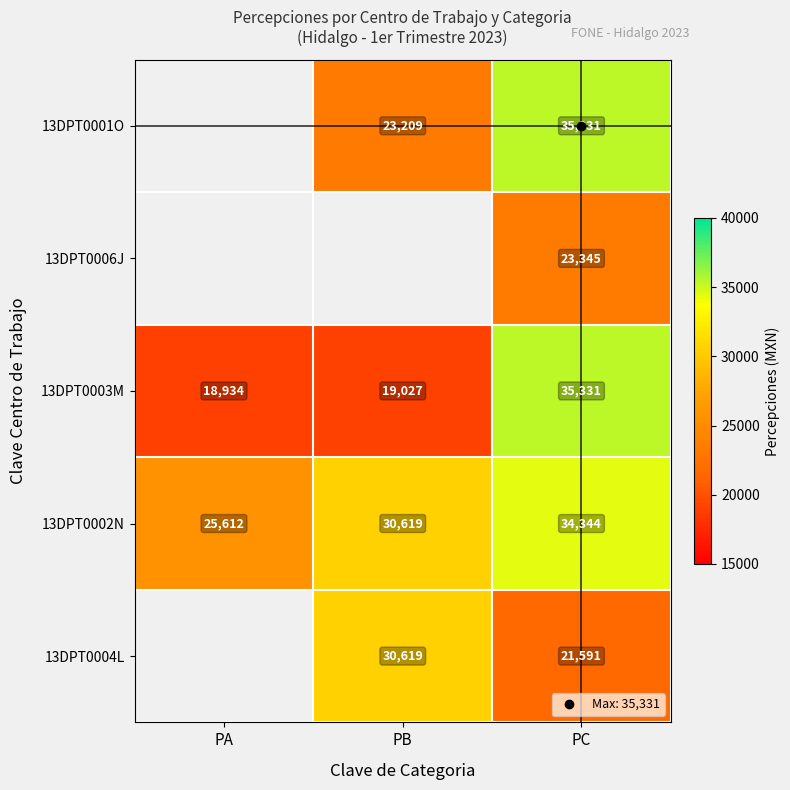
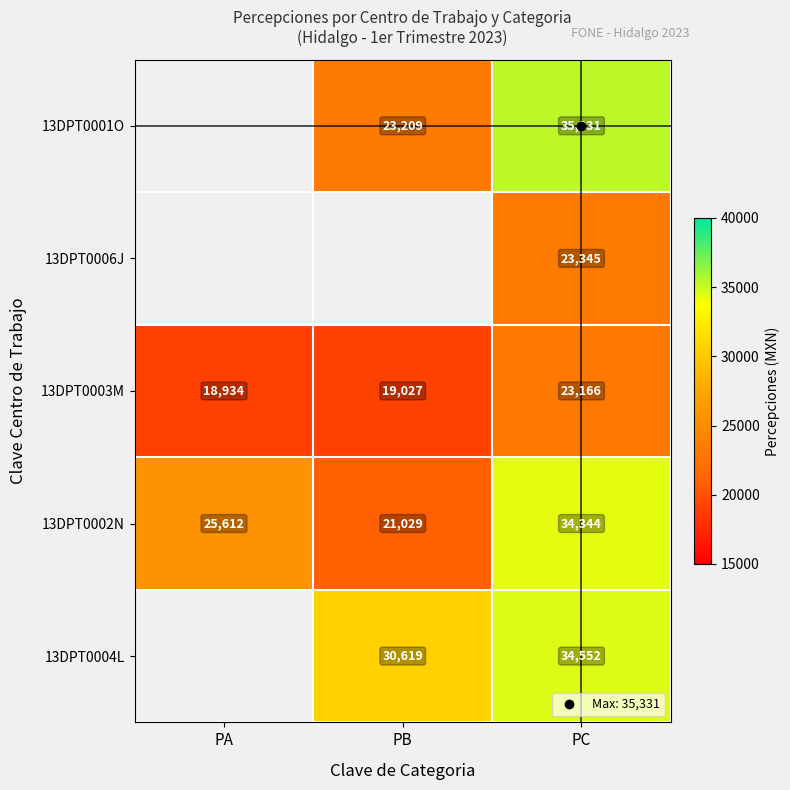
  {
    "13DPT0003M": {
-     "PC": "35,331"
+     "PC": "23,166"
    },
    "13DPT0002N": {
-     "PB": "30,619"
+     "PB": "21,029"
    },
    "13DPT0004L": {
-     "PC": "21,591"
+     "PC": "34,552"
    }
  }
